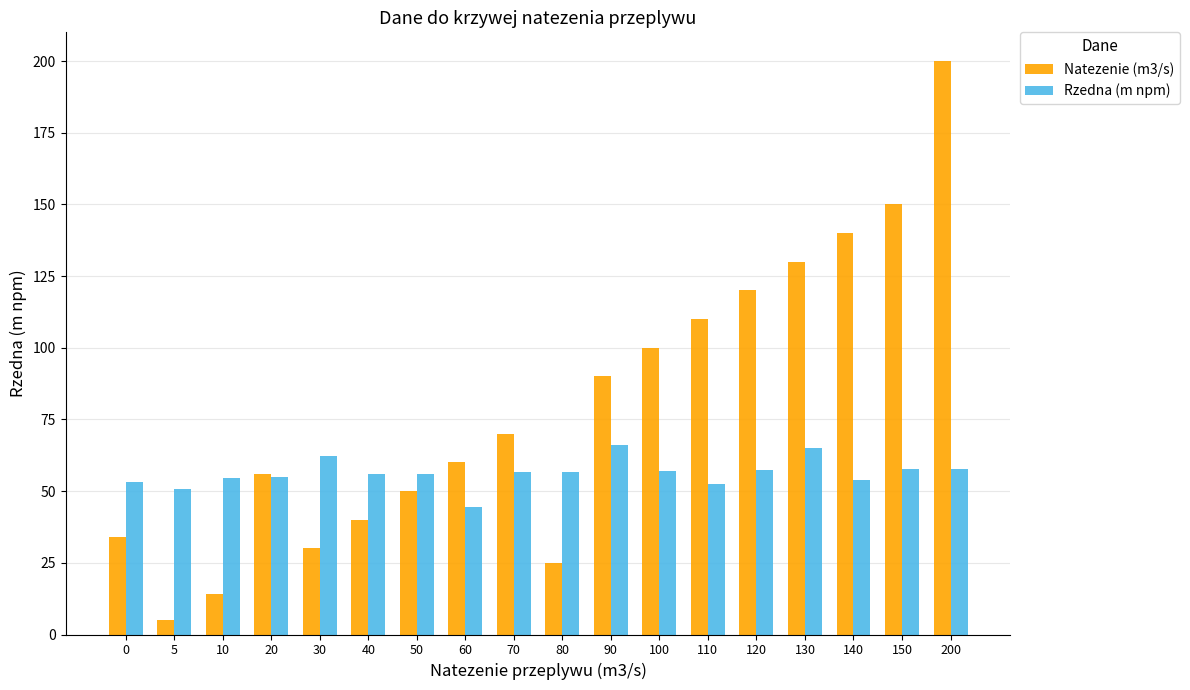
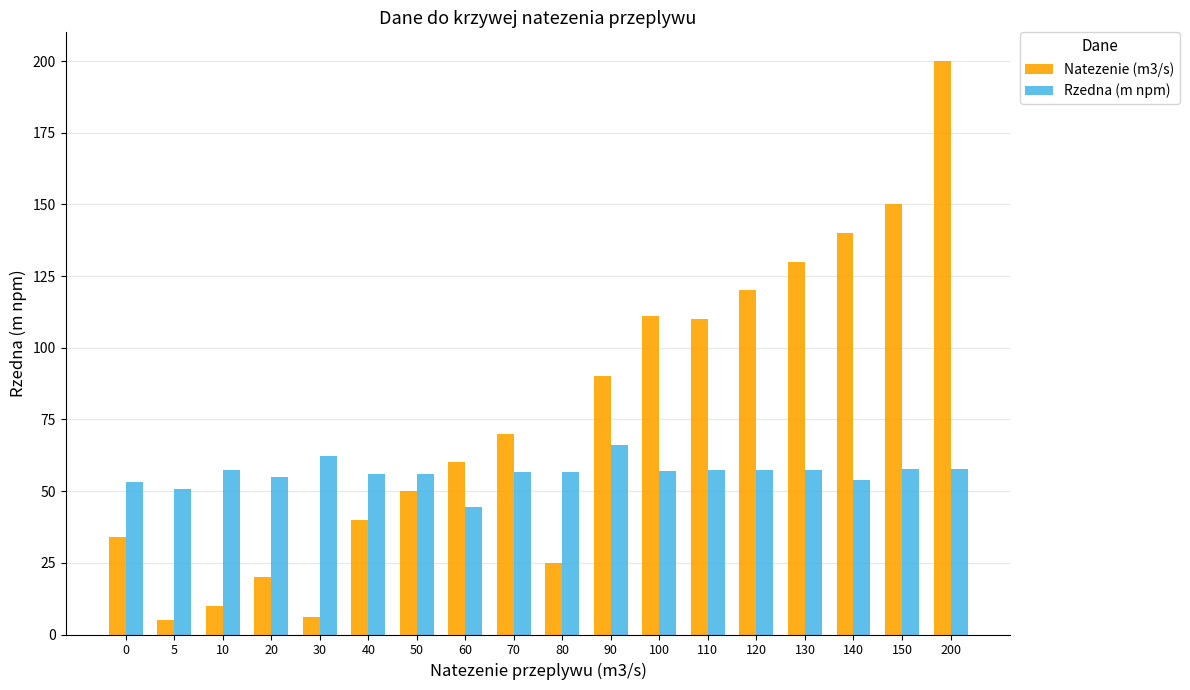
  {
    "Natezenie (m3/s)": {
      "0": 34,
      "5": 5,
-     "10": 14,
-     "20": 56,
-     "30": 30,
+     "10": 10,
+     "20": 20,
+     "30": 6,
      "40": 40,
      "50": 50,
      "60": 60,
      "70": 70,
      "80": 25,
      "90": 90,
-     "100": 100,
+     "100": 111,
      "110": 110,
      "120": 120,
      "130": 130,
      "140": 140,
      "150": 150,
      "200": 200
    },
    "Rzedna (m npm)": {
      "0": 53,
      "5": 51,
-     "10": 55,
+     "10": 57,
      "20": 55,
      "30": 62,
      "40": 56,
      "50": 56,
      "60": 44,
      "70": 57,
      "80": 57,
      "90": 66,
      "100": 57,
-     "110": 53,
+     "110": 57,
      "120": 57,
-     "130": 65,
+     "130": 57,
      "140": 54,
      "150": 58,
      "200": 58
    }
  }
